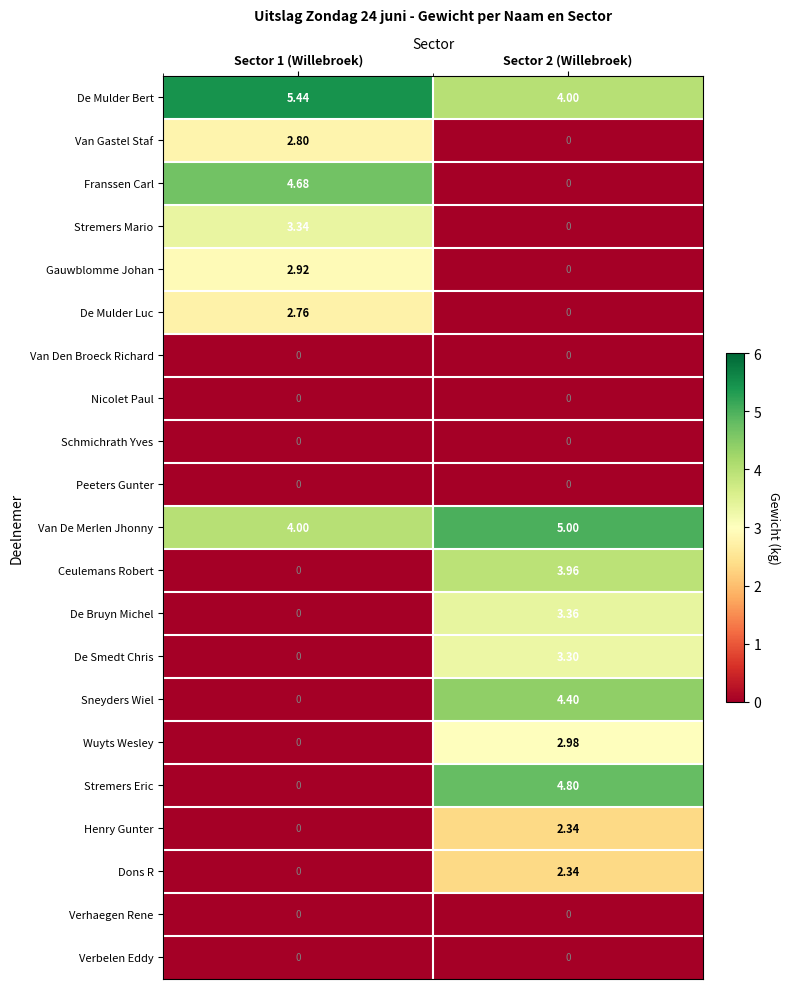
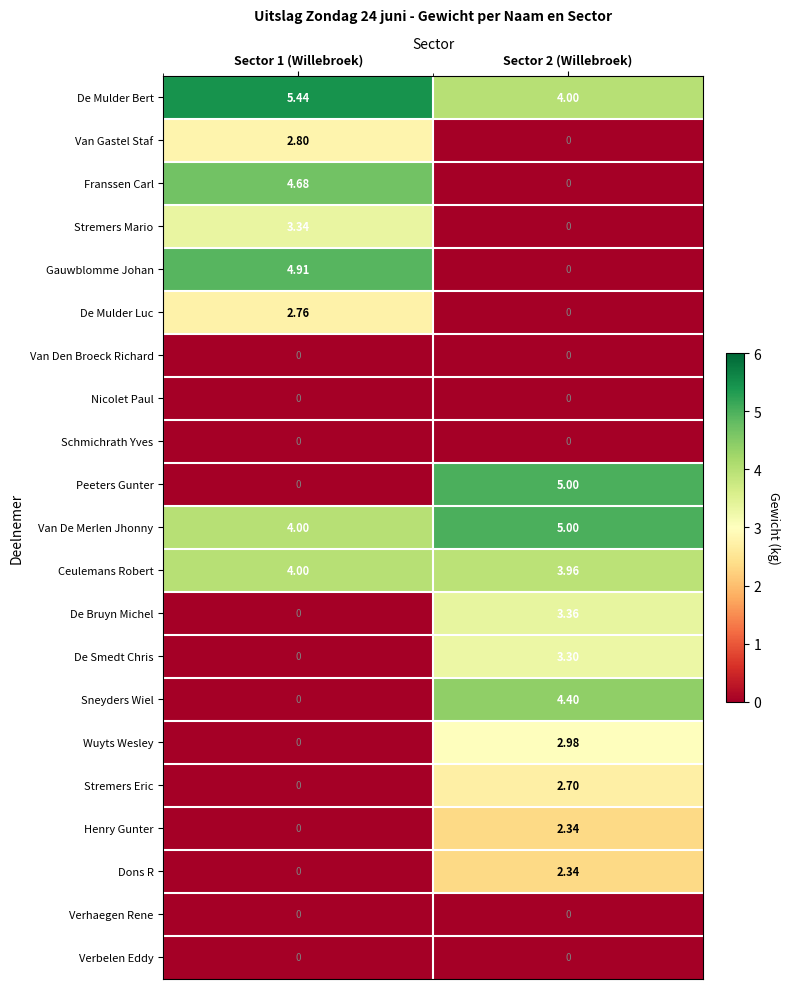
  {
    "De Mulder Bert": {
      "Sector 1 (Willebroek)": 5.44,
      "Sector 2 (Willebroek)": 4.00
    },
    "Van Gastel Staf": {
      "Sector 1 (Willebroek)": 2.80,
      "Sector 2 (Willebroek)": 0
    },
    "Franssen Carl": {
      "Sector 1 (Willebroek)": 4.68,
      "Sector 2 (Willebroek)": 0
    },
    "Stremers Mario": {
      "Sector 1 (Willebroek)": 3.34,
      "Sector 2 (Willebroek)": 0
    },
    "Gauwblomme Johan": {
-     "Sector 1 (Willebroek)": 2.92,
+     "Sector 1 (Willebroek)": 4.91,
      "Sector 2 (Willebroek)": 0
    },
    "De Mulder Luc": {
      "Sector 1 (Willebroek)": 2.76,
      "Sector 2 (Willebroek)": 0
    },
    "Van Den Broeck Richard": {
      "Sector 1 (Willebroek)": 0,
      "Sector 2 (Willebroek)": 0
    },
    "Nicolet Paul": {
      "Sector 1 (Willebroek)": 0,
      "Sector 2 (Willebroek)": 0
    },
    "Schmichrath Yves": {
      "Sector 1 (Willebroek)": 0,
      "Sector 2 (Willebroek)": 0
    },
    "Peeters Gunter": {
      "Sector 1 (Willebroek)": 0,
-     "Sector 2 (Willebroek)": 0
+     "Sector 2 (Willebroek)": 5.00
    },
    "Van De Merlen Jhonny": {
      "Sector 1 (Willebroek)": 4.00,
      "Sector 2 (Willebroek)": 5.00
    },
    "Ceulemans Robert": {
-     "Sector 1 (Willebroek)": 0,
+     "Sector 1 (Willebroek)": 4.00,
      "Sector 2 (Willebroek)": 3.96
    },
    "De Bruyn Michel": {
      "Sector 1 (Willebroek)": 0,
      "Sector 2 (Willebroek)": 3.36
    },
    "De Smedt Chris": {
      "Sector 1 (Willebroek)": 0,
      "Sector 2 (Willebroek)": 3.30
    },
    "Sneyders Wiel": {
      "Sector 1 (Willebroek)": 0,
      "Sector 2 (Willebroek)": 4.40
    },
    "Wuyts Wesley": {
      "Sector 1 (Willebroek)": 0,
      "Sector 2 (Willebroek)": 2.98
    },
    "Stremers Eric": {
      "Sector 1 (Willebroek)": 0,
-     "Sector 2 (Willebroek)": 4.80
+     "Sector 2 (Willebroek)": 2.70
    },
    "Henry Gunter": {
      "Sector 1 (Willebroek)": 0,
      "Sector 2 (Willebroek)": 2.34
    },
    "Dons R": {
      "Sector 1 (Willebroek)": 0,
      "Sector 2 (Willebroek)": 2.34
    },
    "Verhaegen Rene": {
      "Sector 1 (Willebroek)": 0,
      "Sector 2 (Willebroek)": 0
    },
    "Verbelen Eddy": {
      "Sector 1 (Willebroek)": 0,
      "Sector 2 (Willebroek)": 0
    }
  }
